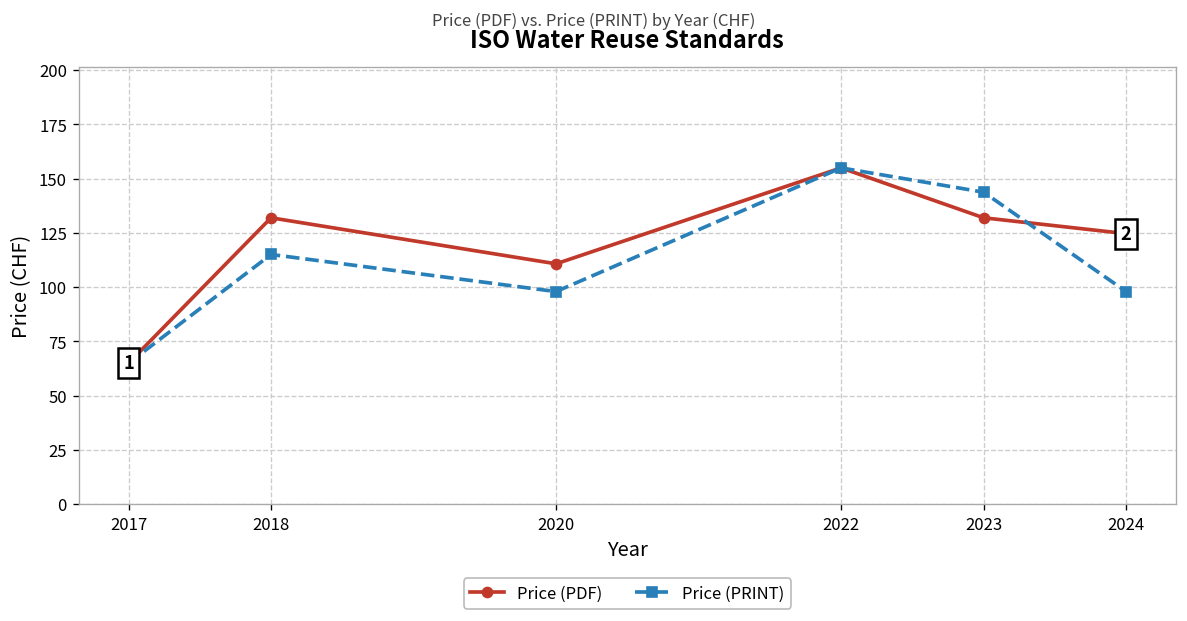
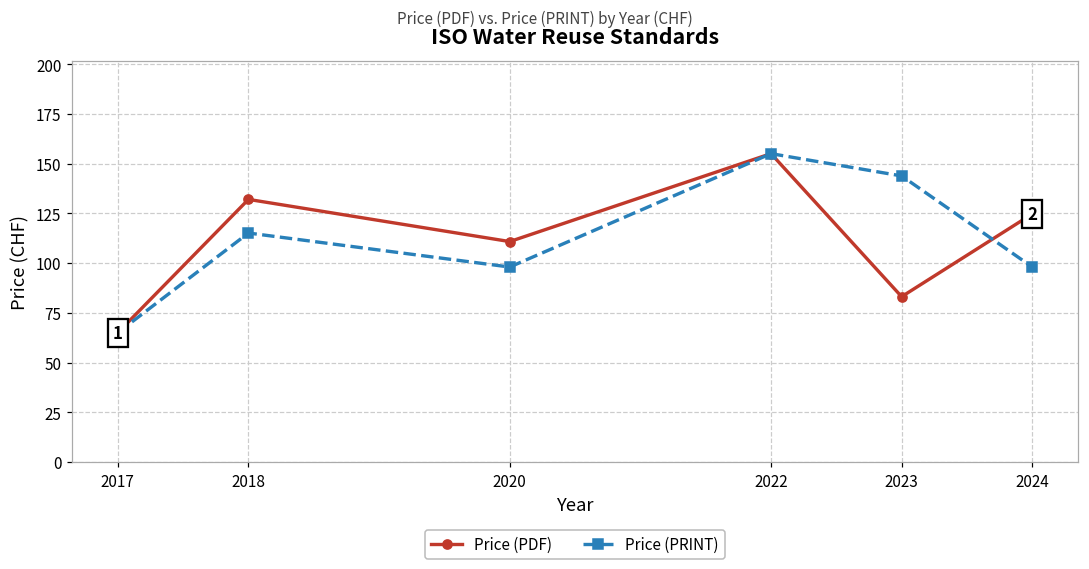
  {
    "Price (PDF)": {
      "2018": 132,
      "2020": 111,
-     "2023": 132
+     "2023": 83
    },
    "Price (PRINT)": {
      "2018": 115,
      "2020": 98,
      "2023": 144,
      "2024": 98
    }
  }
